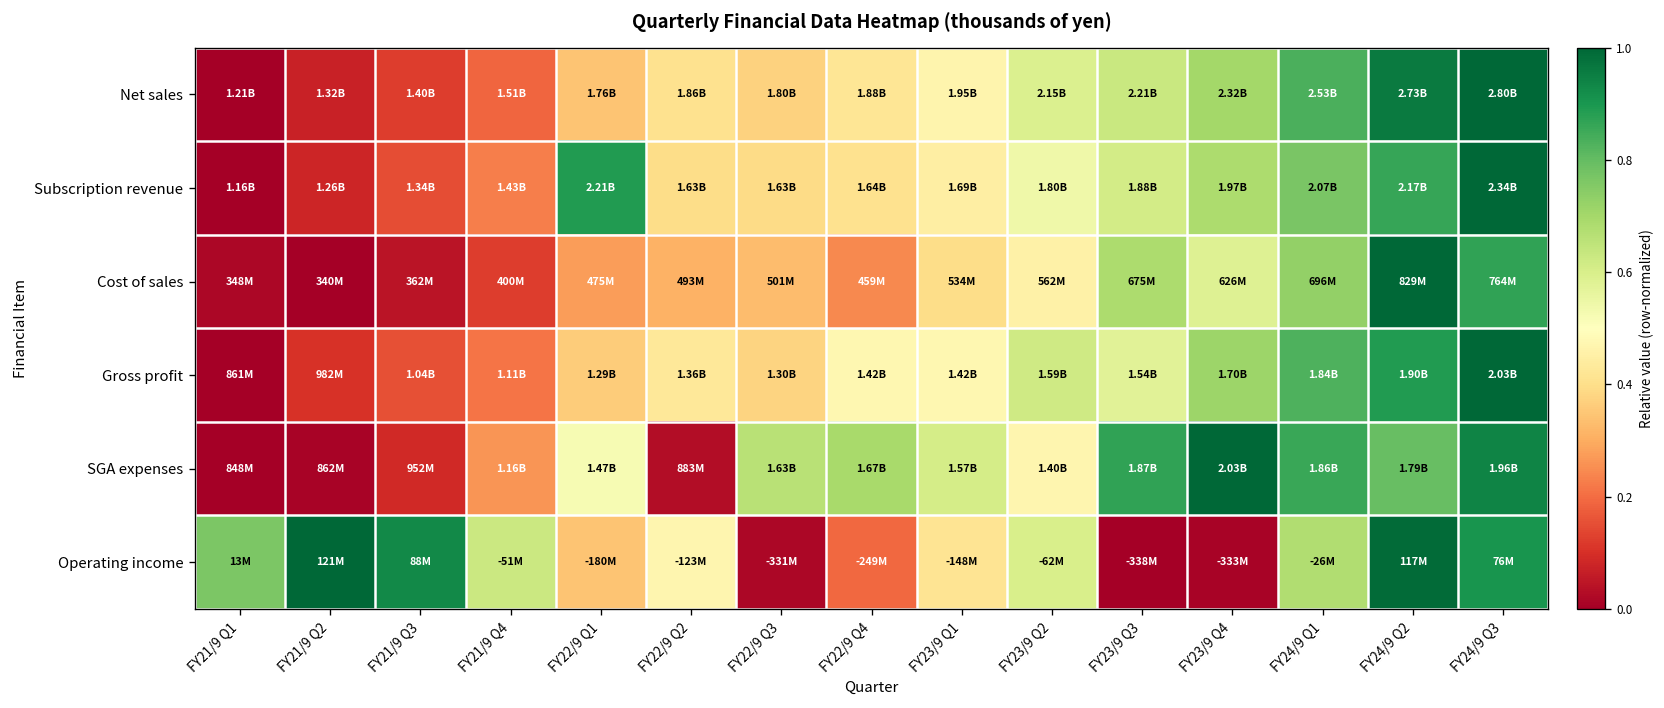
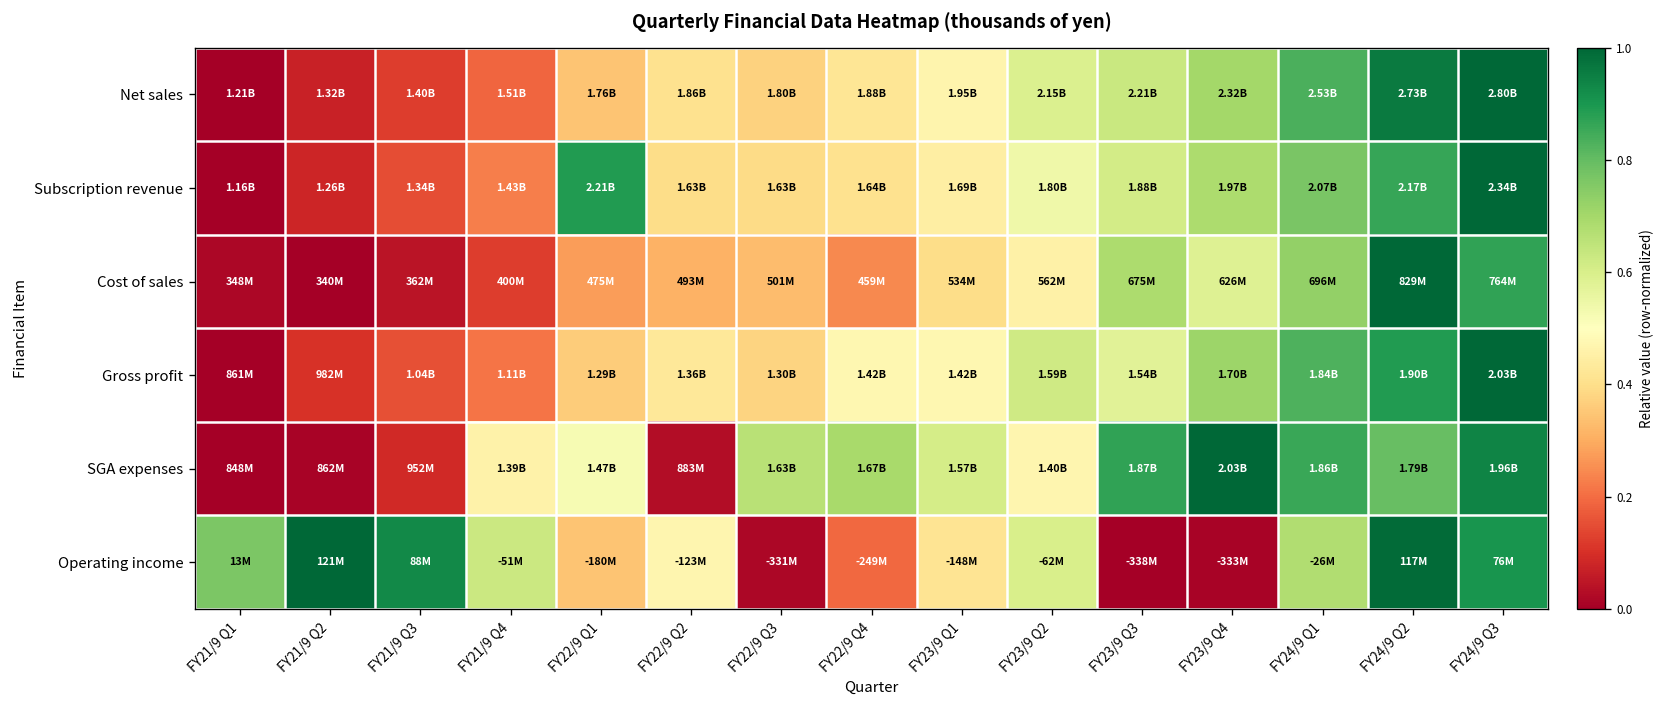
  {
    "Net sales": {
      "FY21/9 Q1": "1.21B",
      "FY21/9 Q2": "1.32B",
      "FY21/9 Q3": "1.40B",
      "FY21/9 Q4": "1.51B",
      "FY22/9 Q1": "1.76B",
      "FY22/9 Q2": "1.86B",
      "FY22/9 Q3": "1.80B",
      "FY22/9 Q4": "1.88B",
      "FY23/9 Q1": "1.95B",
      "FY23/9 Q2": "2.15B",
      "FY23/9 Q3": "2.21B",
      "FY23/9 Q4": "2.32B",
      "FY24/9 Q1": "2.53B",
      "FY24/9 Q2": "2.73B",
      "FY24/9 Q3": "2.80B"
    },
    "Subscription revenue": {
      "FY21/9 Q1": "1.16B",
      "FY21/9 Q2": "1.26B",
      "FY21/9 Q3": "1.34B",
      "FY21/9 Q4": "1.43B",
      "FY22/9 Q1": "2.21B",
      "FY22/9 Q2": "1.63B",
      "FY22/9 Q3": "1.63B",
      "FY22/9 Q4": "1.64B",
      "FY23/9 Q1": "1.69B",
      "FY23/9 Q2": "1.80B",
      "FY23/9 Q3": "1.88B",
      "FY23/9 Q4": "1.97B",
      "FY24/9 Q1": "2.07B",
      "FY24/9 Q2": "2.17B",
      "FY24/9 Q3": "2.34B"
    },
    "Cost of sales": {
      "FY21/9 Q1": "348M",
      "FY21/9 Q2": "340M",
      "FY21/9 Q3": "362M",
      "FY21/9 Q4": "400M",
      "FY22/9 Q1": "475M",
      "FY22/9 Q2": "493M",
      "FY22/9 Q3": "501M",
      "FY22/9 Q4": "459M",
      "FY23/9 Q1": "534M",
      "FY23/9 Q2": "562M",
      "FY23/9 Q3": "675M",
      "FY23/9 Q4": "626M",
      "FY24/9 Q1": "696M",
      "FY24/9 Q2": "829M",
      "FY24/9 Q3": "764M"
    },
    "Gross profit": {
      "FY21/9 Q1": "861M",
      "FY21/9 Q2": "982M",
      "FY21/9 Q3": "1.04B",
      "FY21/9 Q4": "1.11B",
      "FY22/9 Q1": "1.29B",
      "FY22/9 Q2": "1.36B",
      "FY22/9 Q3": "1.30B",
      "FY22/9 Q4": "1.42B",
      "FY23/9 Q1": "1.42B",
      "FY23/9 Q2": "1.59B",
      "FY23/9 Q3": "1.54B",
      "FY23/9 Q4": "1.70B",
      "FY24/9 Q1": "1.84B",
      "FY24/9 Q2": "1.90B",
      "FY24/9 Q3": "2.03B"
    },
    "SGA expenses": {
      "FY21/9 Q1": "848M",
      "FY21/9 Q2": "862M",
      "FY21/9 Q3": "952M",
-     "FY21/9 Q4": "1.16B",
+     "FY21/9 Q4": "1.39B",
      "FY22/9 Q1": "1.47B",
      "FY22/9 Q2": "883M",
      "FY22/9 Q3": "1.63B",
      "FY22/9 Q4": "1.67B",
      "FY23/9 Q1": "1.57B",
      "FY23/9 Q2": "1.40B",
      "FY23/9 Q3": "1.87B",
      "FY23/9 Q4": "2.03B",
      "FY24/9 Q1": "1.86B",
      "FY24/9 Q2": "1.79B",
      "FY24/9 Q3": "1.96B"
    },
    "Operating income": {
      "FY21/9 Q1": "13M",
      "FY21/9 Q2": "121M",
      "FY21/9 Q3": "88M",
      "FY21/9 Q4": "-51M",
      "FY22/9 Q1": "-180M",
      "FY22/9 Q2": "-123M",
      "FY22/9 Q3": "-331M",
      "FY22/9 Q4": "-249M",
      "FY23/9 Q1": "-148M",
      "FY23/9 Q2": "-62M",
      "FY23/9 Q3": "-338M",
      "FY23/9 Q4": "-333M",
      "FY24/9 Q1": "-26M",
      "FY24/9 Q2": "117M",
      "FY24/9 Q3": "76M"
    }
  }
